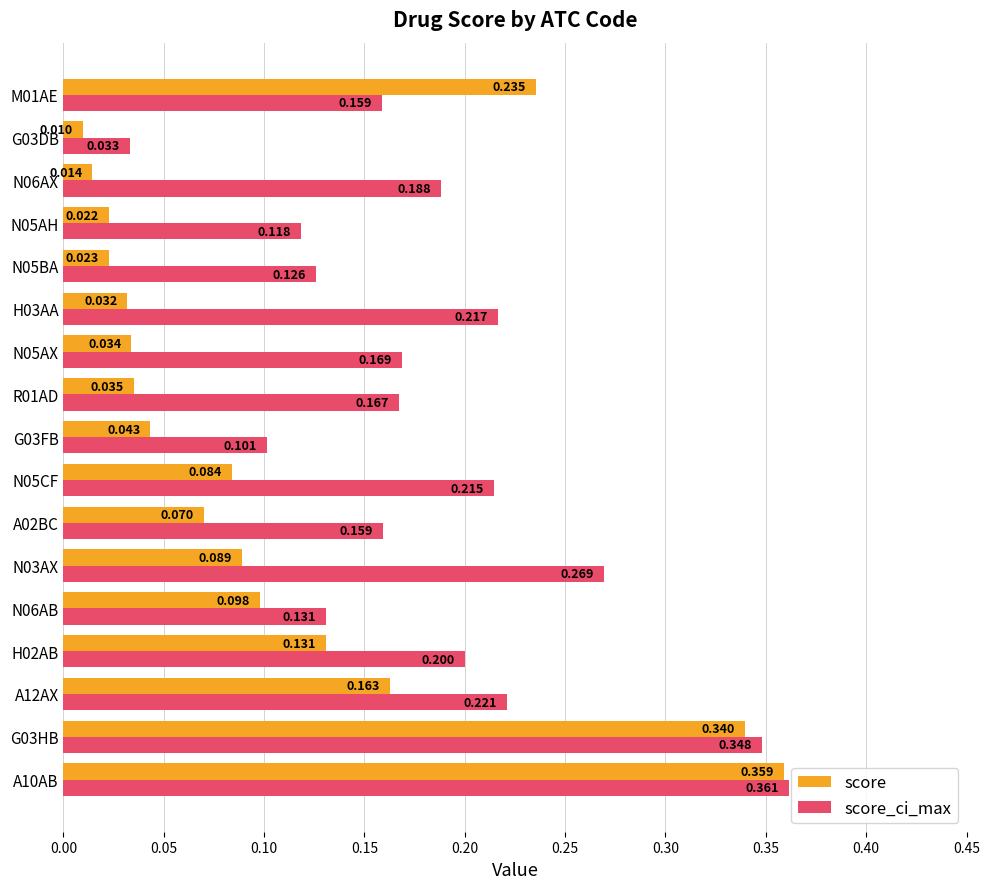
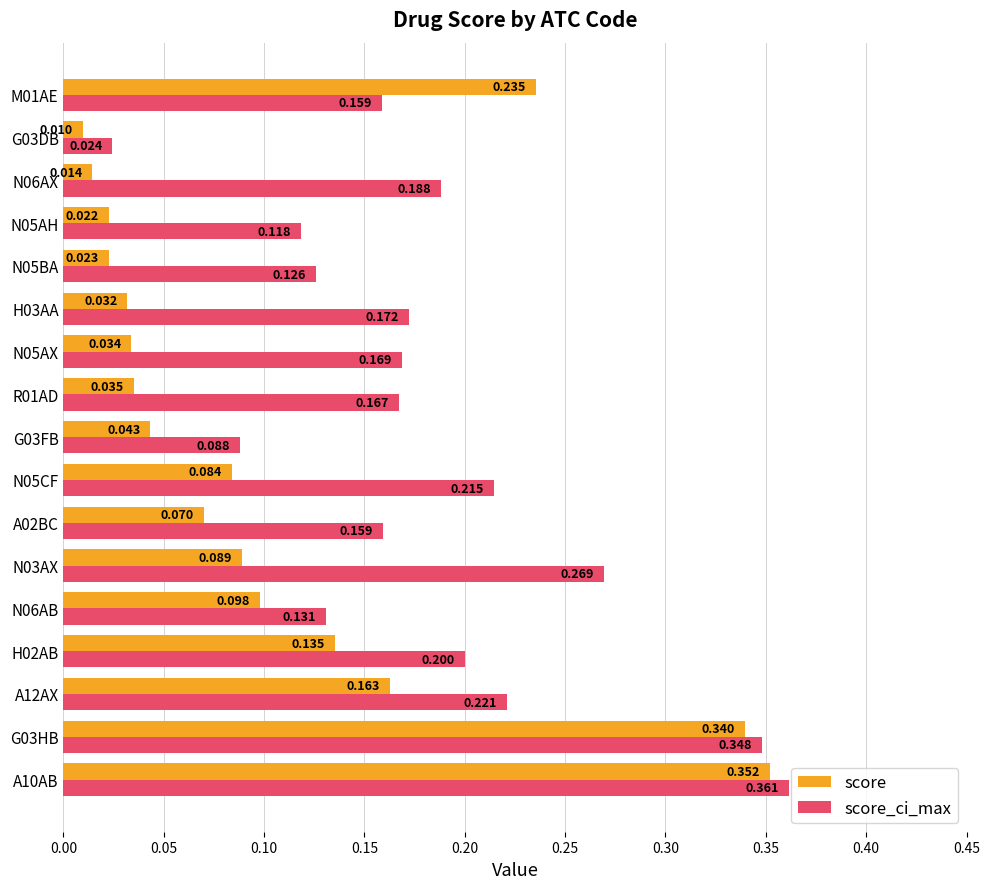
  {
    "score": {
      "M01AE": 0.235,
      "G03DB": 0.010,
      "N06AX": 0.014,
      "N05AH": 0.022,
      "N05BA": 0.023,
      "H03AA": 0.032,
      "N05AX": 0.034,
      "R01AD": 0.035,
      "G03FB": 0.043,
      "N05CF": 0.084,
      "A02BC": 0.070,
      "N03AX": 0.089,
      "N06AB": 0.098,
-     "H02AB": 0.131,
+     "H02AB": 0.135,
      "A12AX": 0.163,
      "G03HB": 0.340,
-     "A10AB": 0.359
+     "A10AB": 0.352
    },
    "score_ci_max": {
      "M01AE": 0.159,
-     "G03DB": 0.033,
+     "G03DB": 0.024,
      "N06AX": 0.188,
      "N05AH": 0.118,
      "N05BA": 0.126,
-     "H03AA": 0.217,
+     "H03AA": 0.172,
      "N05AX": 0.169,
      "R01AD": 0.167,
-     "G03FB": 0.101,
+     "G03FB": 0.088,
      "N05CF": 0.215,
      "A02BC": 0.159,
      "N03AX": 0.269,
      "N06AB": 0.131,
      "H02AB": 0.200,
      "A12AX": 0.221,
      "G03HB": 0.348,
      "A10AB": 0.361
    }
  }
